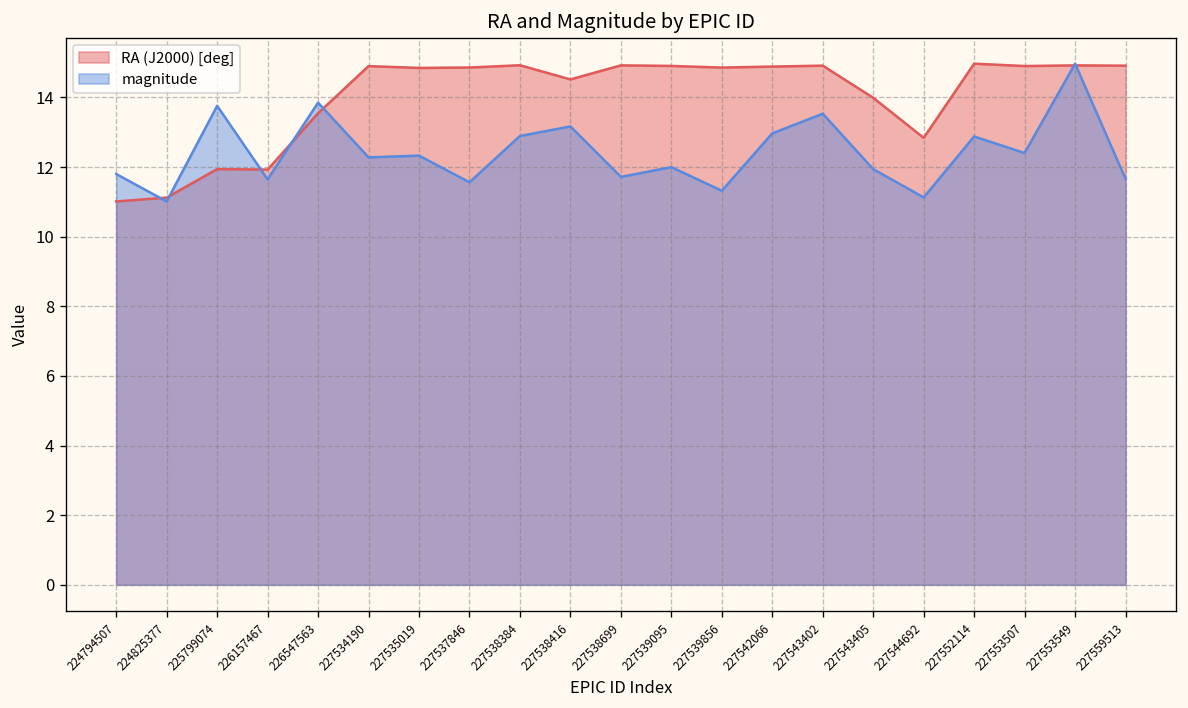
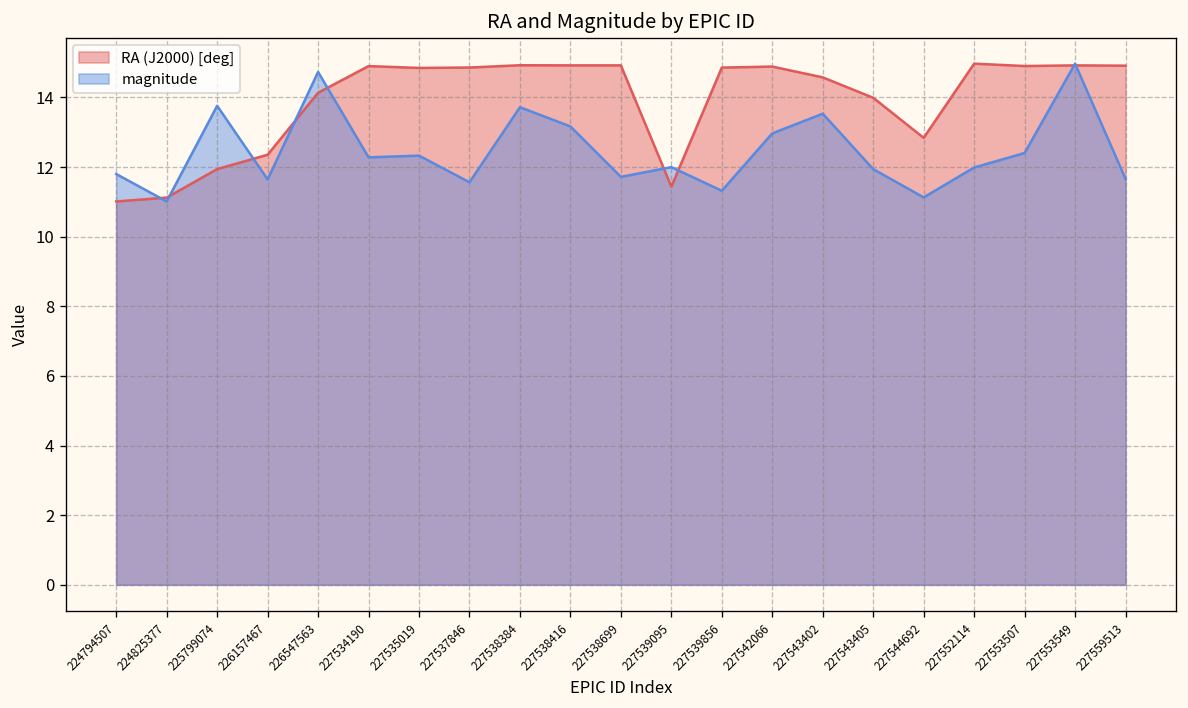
  {
    "RA (J2000) [deg]": {
      "224794507": 11.0,
      "224825377": 11.1,
      "225799074": 11.9,
-     "226157467": 11.9,
-     "226547563": 13.5,
+     "226157467": 12.4,
+     "226547563": 14.1,
      "227534190": 14.9,
      "227535019": 14.8,
      "227537846": 14.9,
      "227538384": 14.9,
-     "227538416": 14.5,
+     "227538416": 14.9,
      "227538699": 14.9,
-     "227539095": 14.9,
+     "227539095": 11.4,
      "227539856": 14.9,
      "227542066": 14.9,
-     "227543402": 14.9,
+     "227543402": 14.6,
      "227543405": 14.0,
      "227544692": 12.8,
      "227552114": 15.0,
      "227553507": 14.9,
      "227559513": 14.9
    },
    "magnitude": {
      "224794507": 11.8,
      "224825377": 11.0,
      "225799074": 13.8,
      "226157467": 11.6,
-     "226547563": 13.9,
+     "226547563": 14.7,
      "227534190": 12.3,
      "227535019": 12.3,
      "227537846": 11.6,
-     "227538384": 12.9,
+     "227538384": 13.7,
      "227538416": 13.2,
      "227538699": 11.7,
      "227539095": 12.0,
      "227539856": 11.3,
      "227542066": 13.0,
      "227543402": 13.5,
      "227543405": 11.9,
      "227544692": 11.1,
-     "227552114": 12.9,
+     "227552114": 12.0,
      "227553507": 12.4,
      "227559513": 11.7
    }
  }
